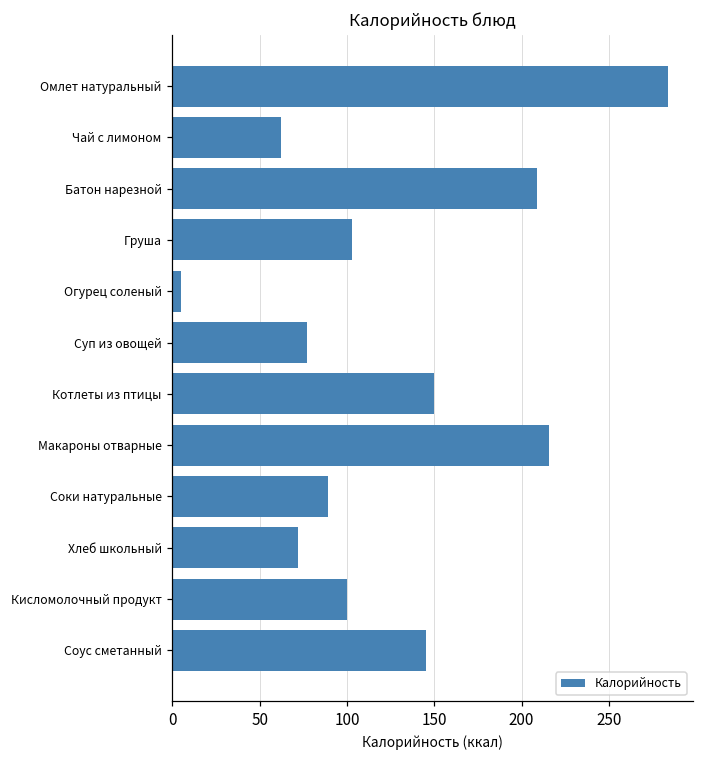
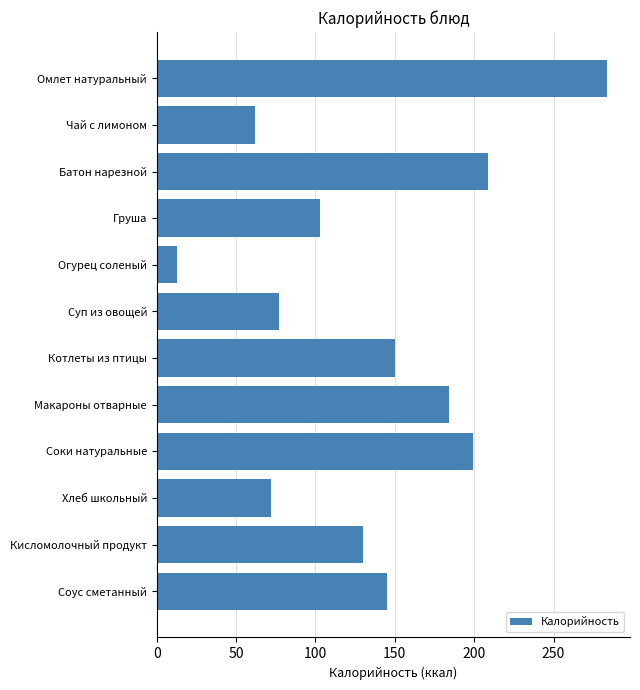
  {
    "Омлет натуральный": 284,
    "Чай с лимоном": 62,
    "Батон нарезной": 209,
    "Груша": 103,
-   "Огурец соленый": 5,
+   "Огурец соленый": 13,
    "Суп из овощей": 77,
    "Котлеты из птицы": 150,
-   "Макароны отварные": 216,
-   "Соки натуральные": 89,
+   "Макароны отварные": 184,
+   "Соки натуральные": 199,
    "Хлеб школьный": 72,
-   "Кисломолочный продукт": 100,
+   "Кисломолочный продукт": 130,
    "Соус сметанный": 145
  }
